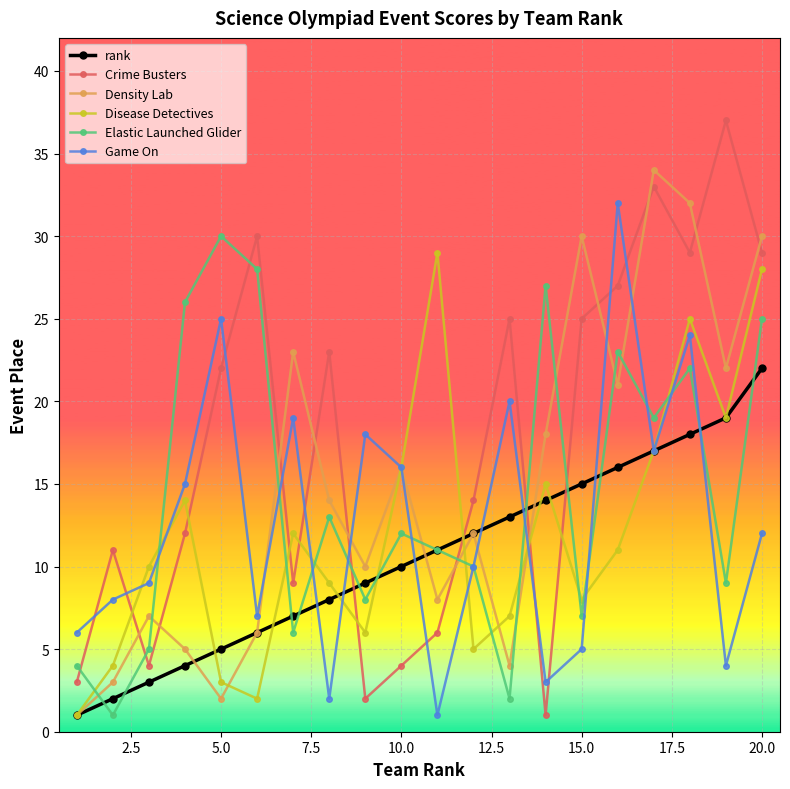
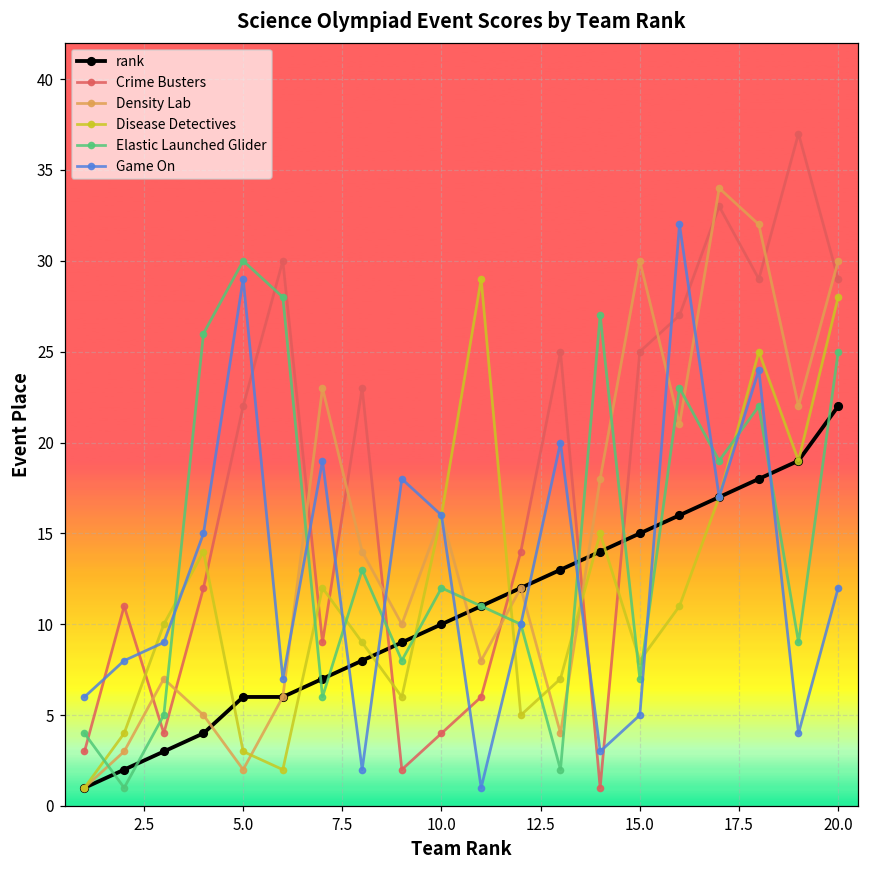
  {
    "rank": {
-     "5.0": 5,
+     "5.0": 6,
      "10.0": 10,
      "15.0": 15,
      "20.0": 22
    },
    "Crime Busters": {
      "5.0": 22,
      "10.0": 4,
      "15.0": 25,
      "20.0": 29
    },
    "Density Lab": {
      "5.0": 2,
      "15.0": 30,
      "20.0": 30
    },
    "Disease Detectives": {
      "5.0": 3,
      "15.0": 8,
      "20.0": 28
    },
    "Elastic Launched Glider": {
      "5.0": 30,
      "10.0": 12,
      "15.0": 7,
      "20.0": 25
    },
    "Game On": {
-     "5.0": 25,
+     "5.0": 29,
      "15.0": 5,
      "20.0": 12
    }
  }
